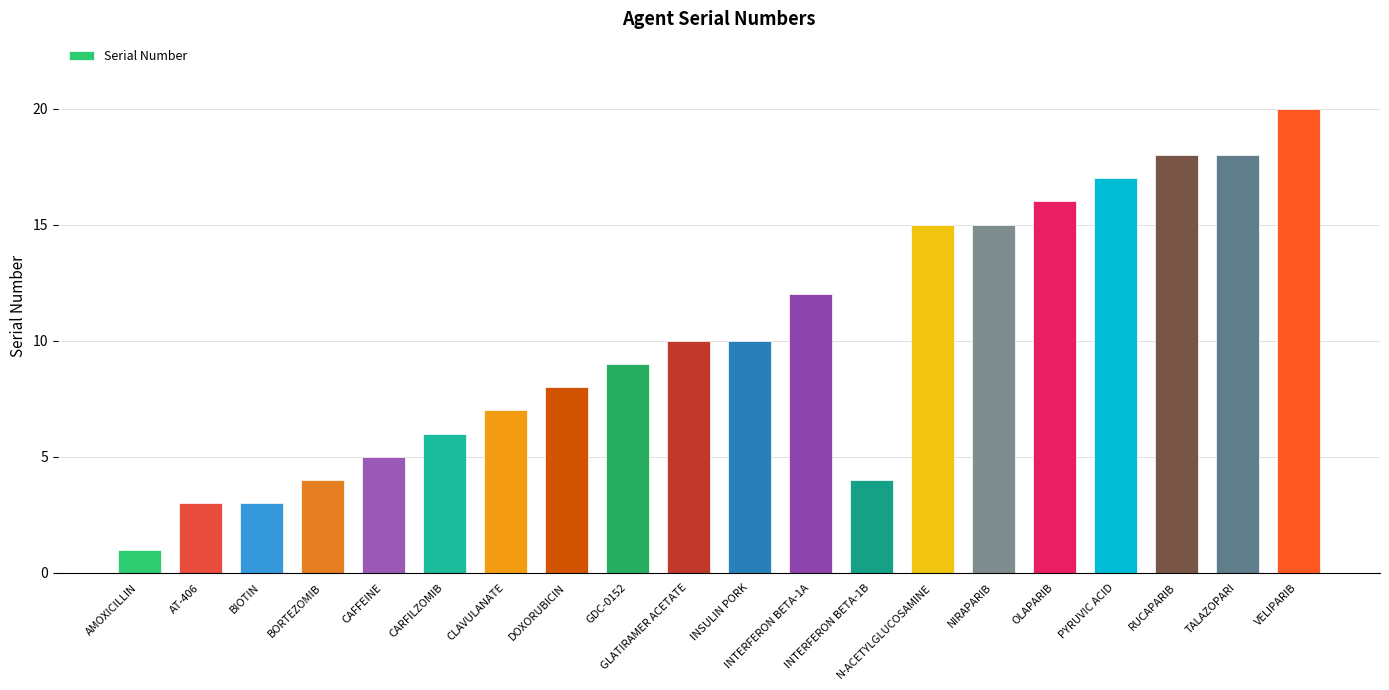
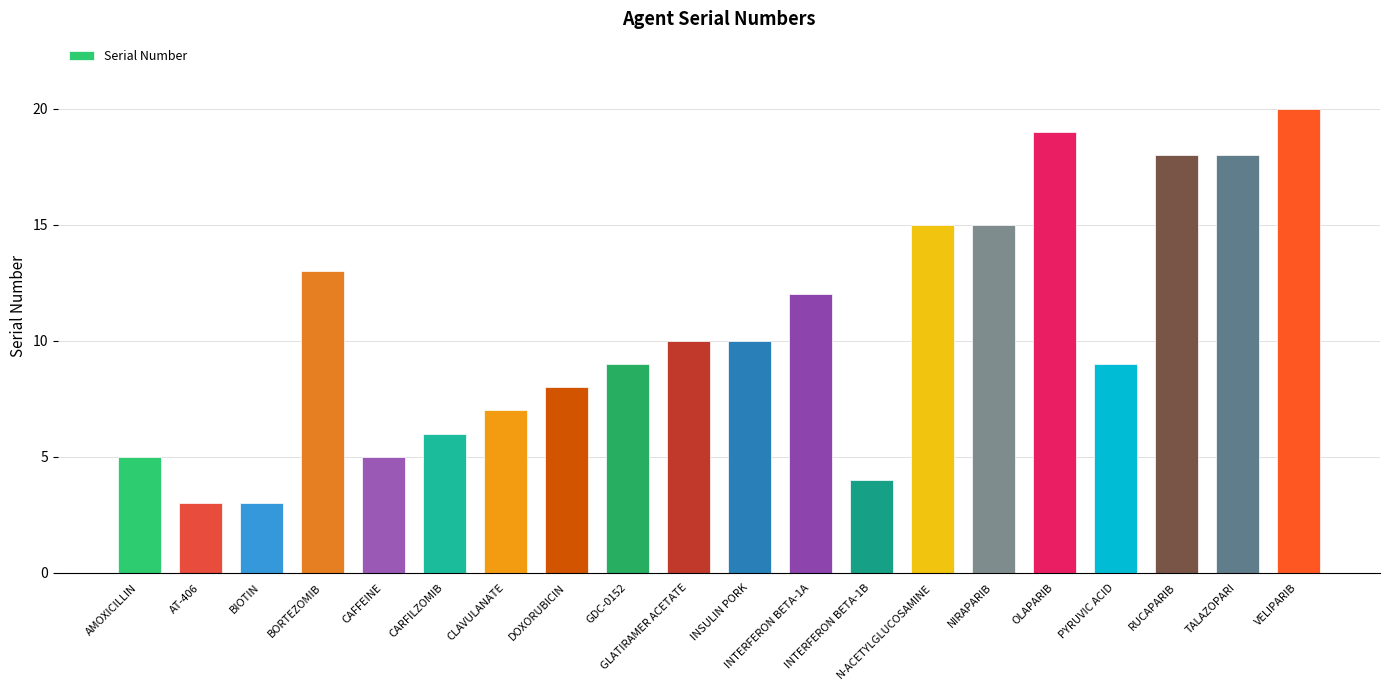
  {
-   "AMOXICILLIN": 1,
+   "AMOXICILLIN": 5,
    "AT-406": 3,
    "BIOTIN": 3,
-   "BORTEZOMIB": 4,
+   "BORTEZOMIB": 13,
    "CAFFEINE": 5,
    "CARFILZOMIB": 6,
    "CLAVULANATE": 7,
    "DOXORUBICIN": 8,
    "GDC-0152": 9,
    "GLATIRAMER ACETATE": 10,
    "INSULIN PORK": 10,
    "INTERFERON BETA-1A": 12,
    "INTERFERON BETA-1B": 4,
    "N-ACETYLGLUCOSAMINE": 15,
    "NIRAPARIB": 15,
-   "OLAPARIB": 16,
-   "PYRUVIC ACID": 17,
+   "OLAPARIB": 19,
+   "PYRUVIC ACID": 9,
    "RUCAPARIB": 18,
    "TALAZOPARI": 18,
    "VELIPARIB": 20
  }
